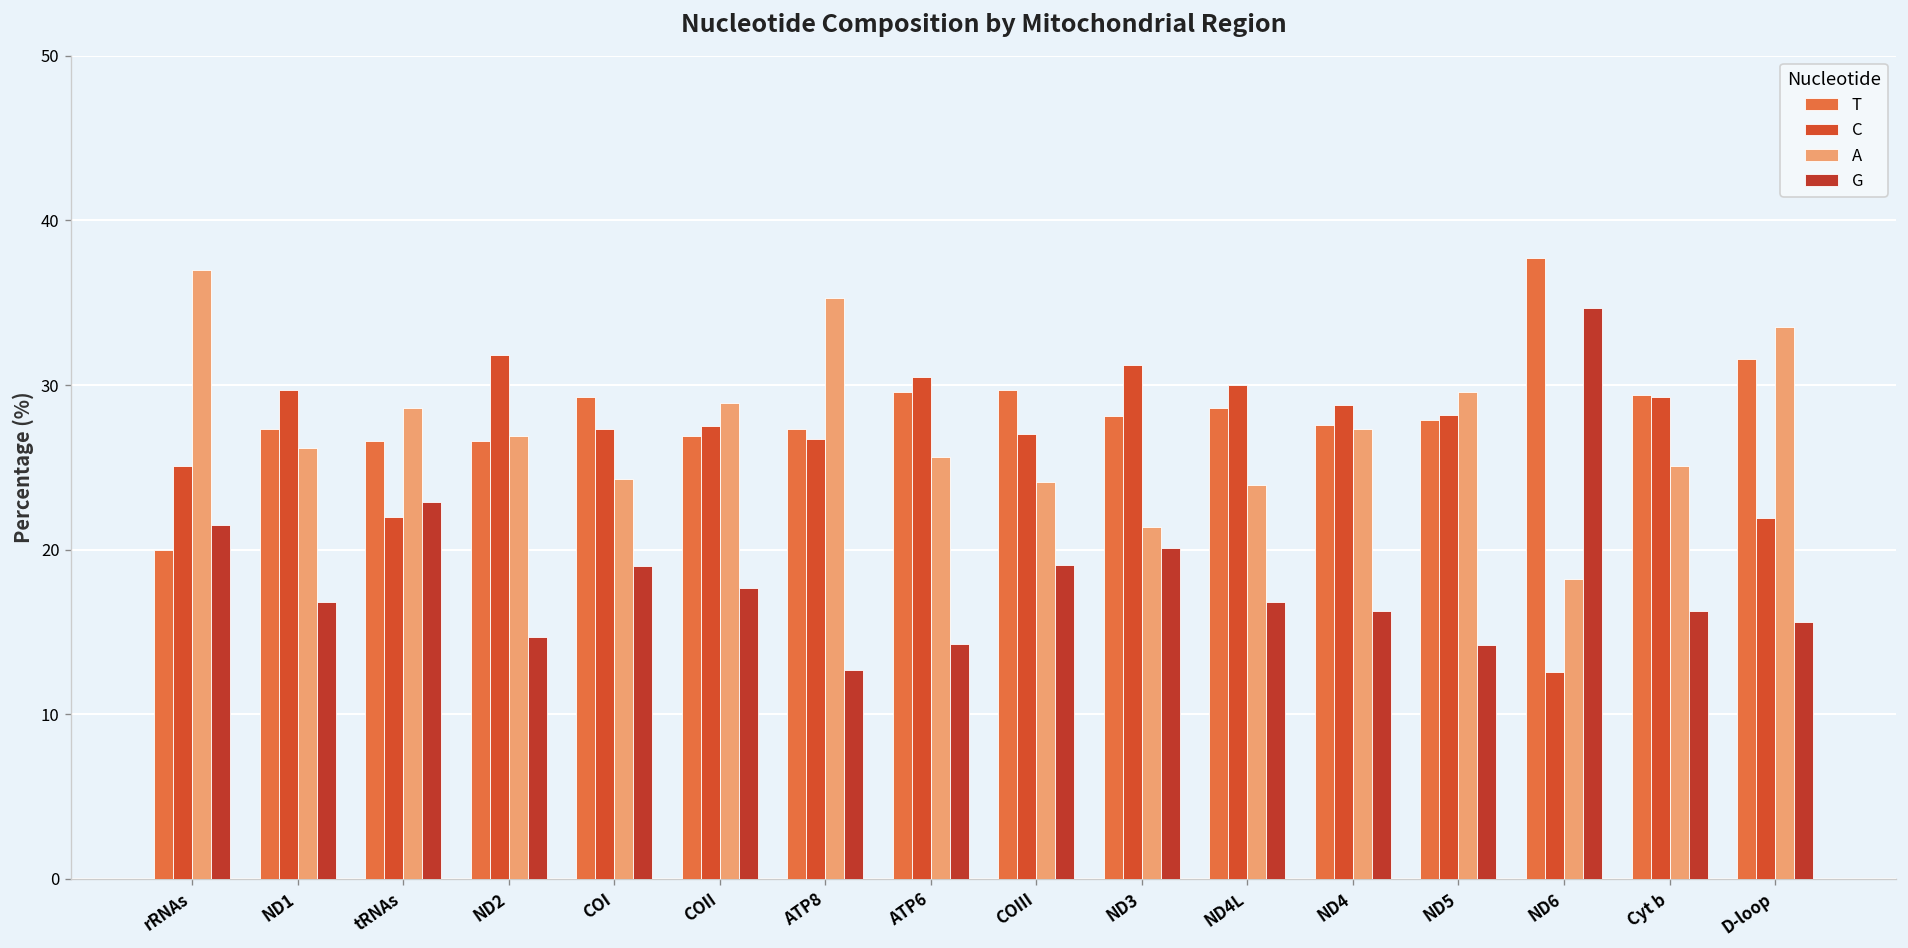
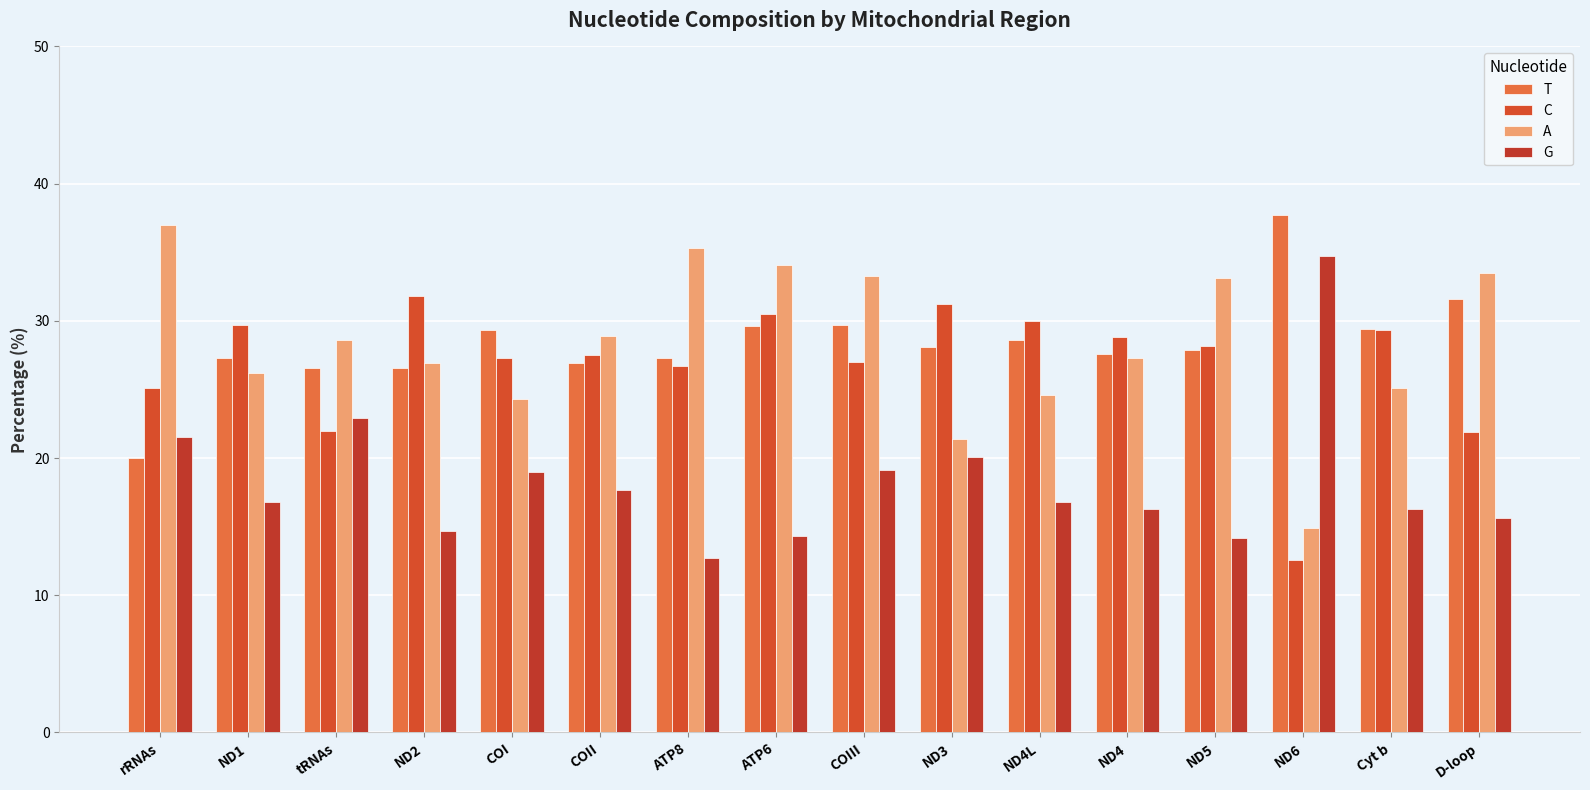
  {
    "A": {
      "rRNAs": 37.0,
      "ND1": 26.2,
      "tRNAs": 28.6,
      "ND2": 26.9,
      "COI": 24.3,
      "COII": 28.9,
      "ATP8": 35.3,
-     "ATP6": 25.6,
-     "COIII": 24.1,
+     "ATP6": 34.1,
+     "COIII": 33.3,
      "ND3": 21.4,
-     "ND4L": 23.9,
+     "ND4L": 24.6,
      "ND4": 27.3,
-     "ND5": 29.6,
-     "ND6": 18.2,
+     "ND5": 33.1,
+     "ND6": 14.9,
      "Cyt b": 25.1,
      "D-loop": 33.5
    }
  }
